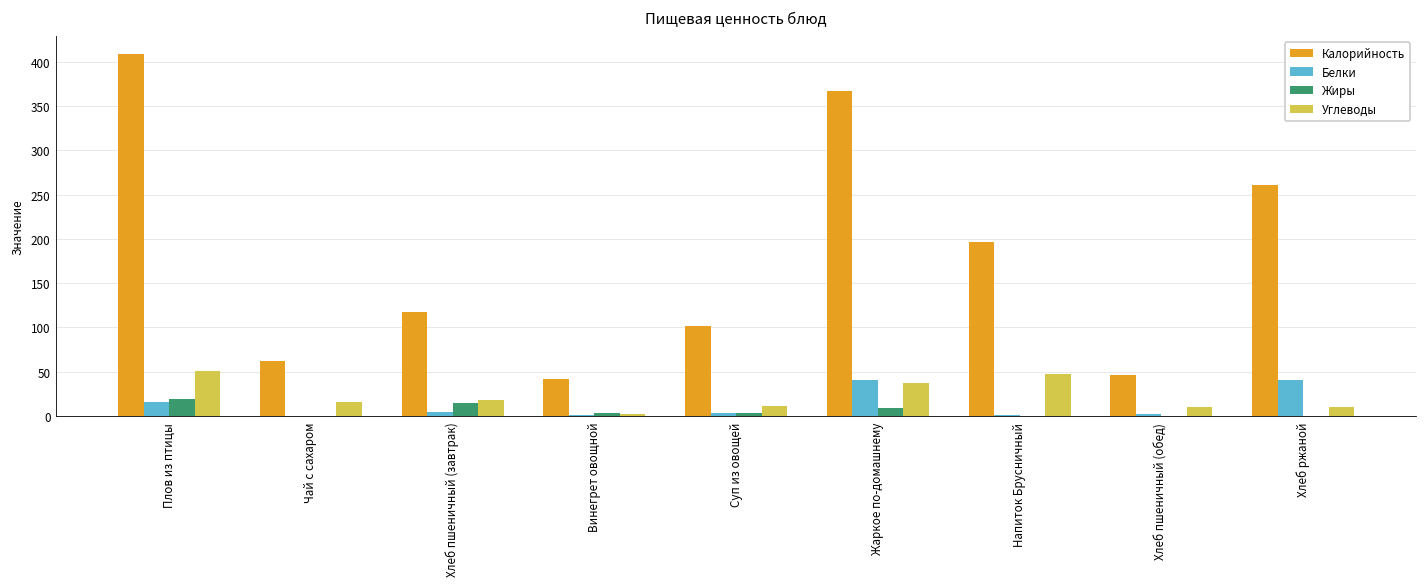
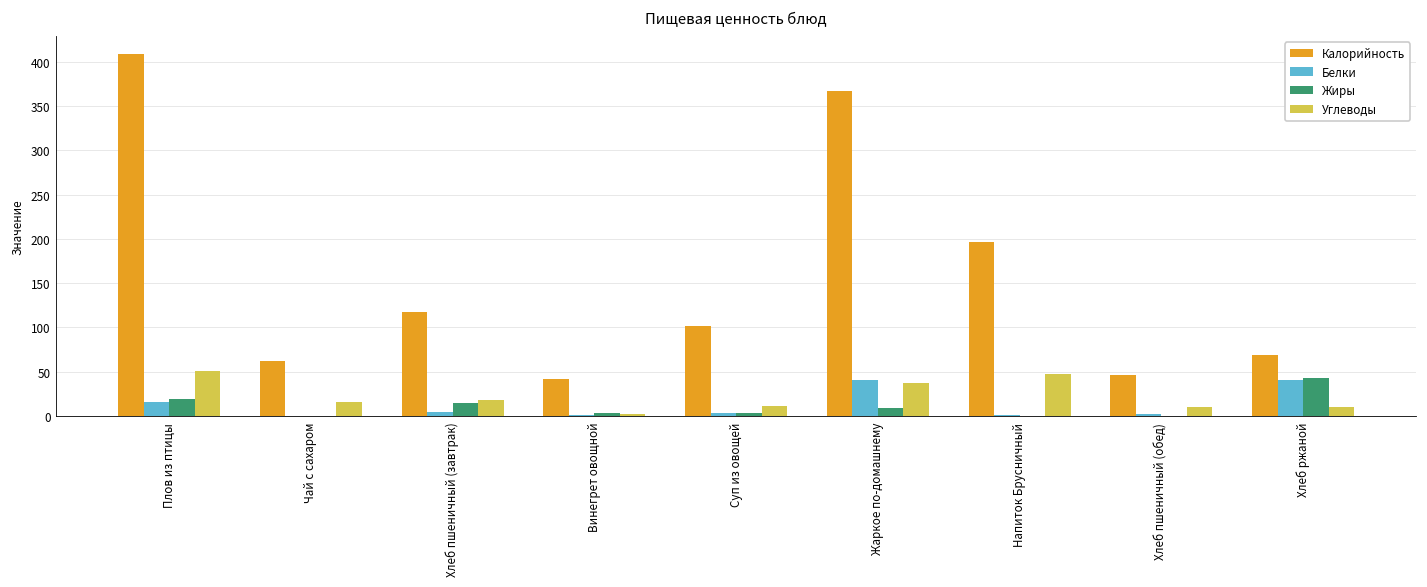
  {
    "Калорийность": {
      "Плов из птицы": 410,
      "Чай с сахаром": 60,
      "Хлеб пшеничный (завтрак)": 120,
      "Винегрет овощной": 40,
      "Суп из овощей": 100,
      "Жаркое по-домашнему": 370,
      "Напиток Брусничный": 200,
      "Хлеб пшеничный (обед)": 50,
-     "Хлеб ржаной": 260
+     "Хлеб ржаной": 70
    },
    "Белки": {
      "Плов из птицы": 20,
      "Хлеб пшеничный (завтрак)": 0,
      "Жаркое по-домашнему": 40,
      "Хлеб ржаной": 40
    },
    "Жиры": {
      "Плов из птицы": 20,
      "Хлеб пшеничный (завтрак)": 10,
      "Жаркое по-домашнему": 10,
-     "Хлеб ржаной": 0
+     "Хлеб ржаной": 40
    },
    "Углеводы": {
      "Плов из птицы": 50,
      "Чай с сахаром": 20,
      "Хлеб пшеничный (завтрак)": 20,
      "Суп из овощей": 10,
      "Жаркое по-домашнему": 40,
      "Напиток Брусничный": 50,
      "Хлеб пшеничный (обед)": 10,
      "Хлеб ржаной": 10
    }
  }
